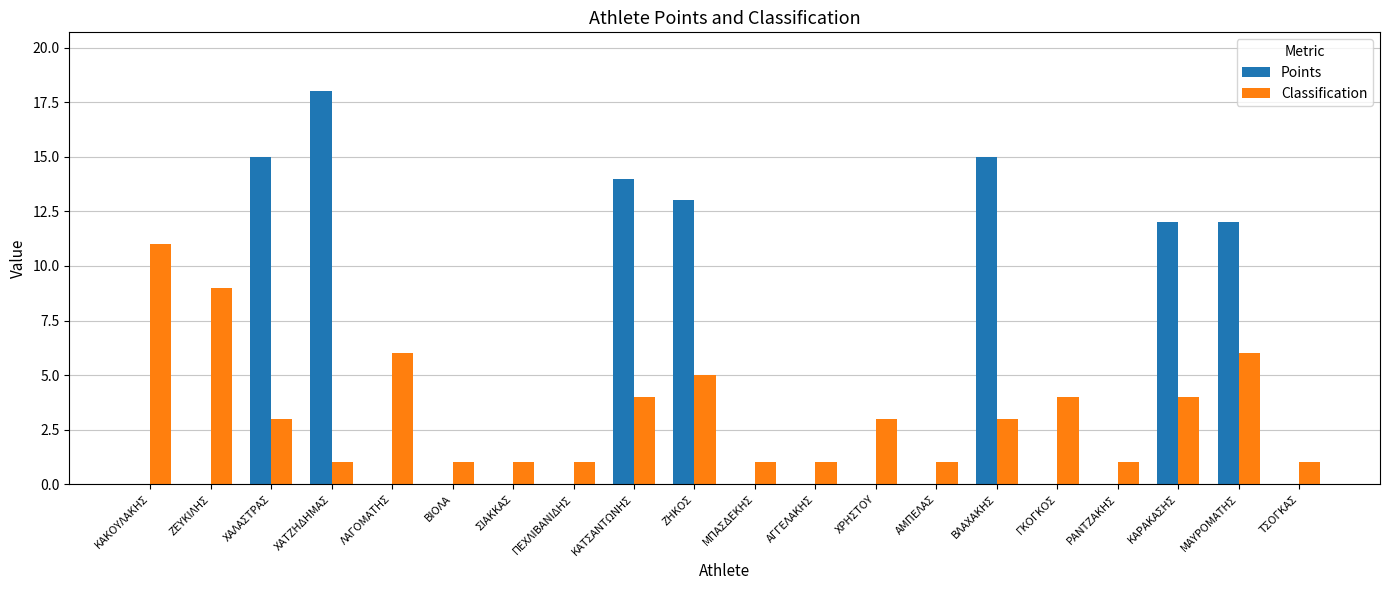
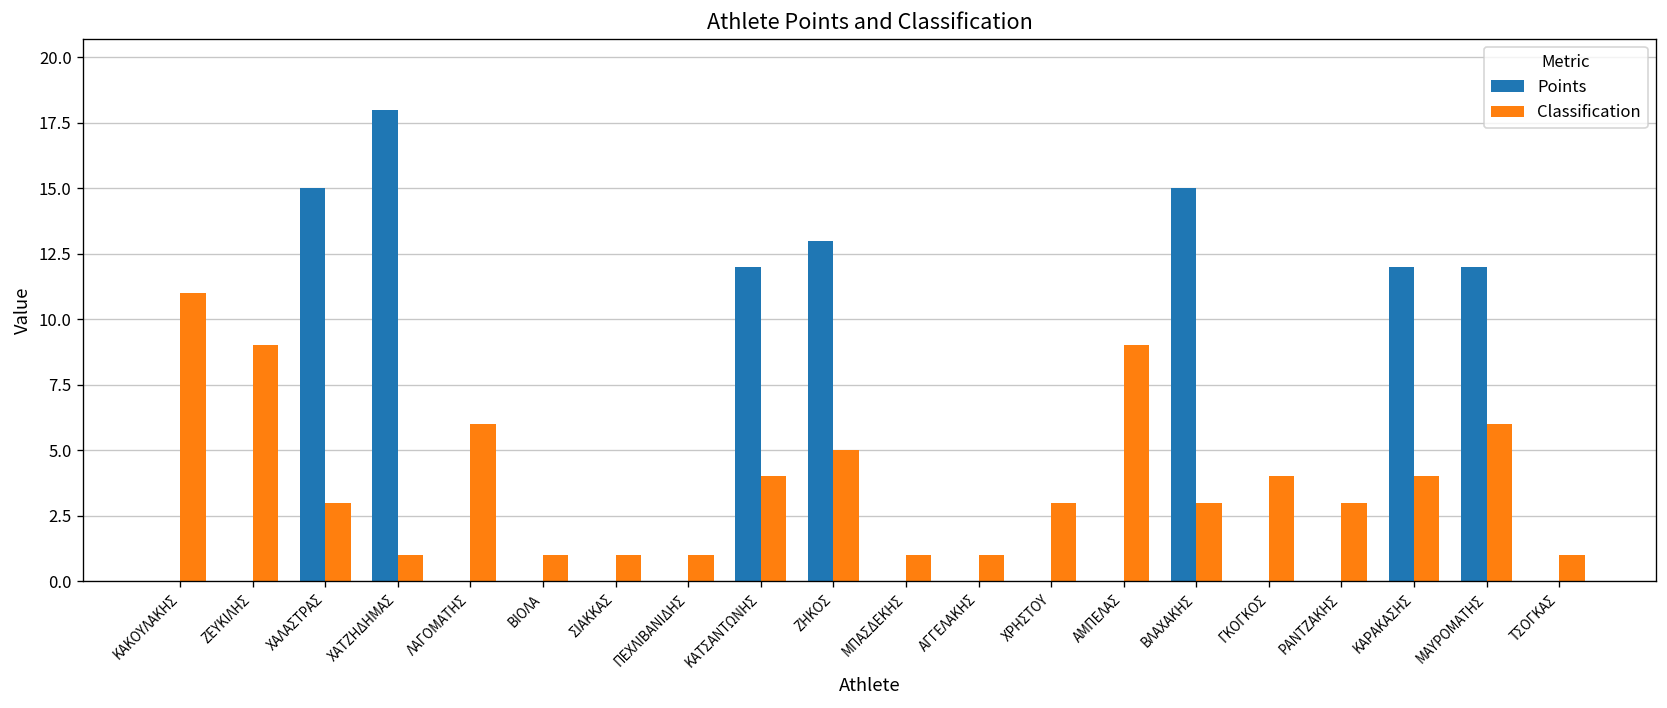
  {
    "Points": {
      "ΚΑΚΟΥΛΑΚΗΣ": 0,
      "ΖΕΥΚΙΛΗΣ": 0,
      "ΧΑΛΑΣΤΡΑΣ": 15,
      "ΧΑΤΖΗΔΗΜΑΣ": 18,
      "ΛΑΓΟΜΑΤΗΣ": 0,
      "ΒΙΟΛΑ": 0,
      "ΣΙΑΚΚΑΣ": 0,
      "ΠΕΧΛΙΒΑΝΙΔΗΣ": 0,
-     "ΚΑΤΣΑΝΤΩΝΗΣ": 14,
+     "ΚΑΤΣΑΝΤΩΝΗΣ": 12,
      "ΖΗΚΟΣ": 13,
      "ΜΠΑΣΔΕΚΗΣ": 0,
      "ΑΓΓΕΛΑΚΗΣ": 0,
      "ΧΡΗΣΤΟΥ": 0,
      "ΑΜΠΕΛΑΣ": 0,
      "ΒΛΑΧΑΚΗΣ": 15,
      "ΓΚΟΓΚΟΣ": 0,
      "ΡΑΝΤΖΑΚΗΣ": 0,
      "ΚΑΡΑΚΑΣΗΣ": 12,
      "ΜΑΥΡΟΜΑΤΗΣ": 12,
      "ΤΣΟΓΚΑΣ": 0
    },
    "Classification": {
      "ΚΑΚΟΥΛΑΚΗΣ": 11,
      "ΖΕΥΚΙΛΗΣ": 9,
      "ΧΑΛΑΣΤΡΑΣ": 3,
      "ΧΑΤΖΗΔΗΜΑΣ": 1,
      "ΛΑΓΟΜΑΤΗΣ": 6,
      "ΒΙΟΛΑ": 1,
      "ΣΙΑΚΚΑΣ": 1,
      "ΠΕΧΛΙΒΑΝΙΔΗΣ": 1,
      "ΚΑΤΣΑΝΤΩΝΗΣ": 4,
      "ΖΗΚΟΣ": 5,
      "ΜΠΑΣΔΕΚΗΣ": 1,
      "ΑΓΓΕΛΑΚΗΣ": 1,
      "ΧΡΗΣΤΟΥ": 3,
-     "ΑΜΠΕΛΑΣ": 1,
+     "ΑΜΠΕΛΑΣ": 9,
      "ΒΛΑΧΑΚΗΣ": 3,
      "ΓΚΟΓΚΟΣ": 4,
-     "ΡΑΝΤΖΑΚΗΣ": 1,
+     "ΡΑΝΤΖΑΚΗΣ": 3,
      "ΚΑΡΑΚΑΣΗΣ": 4,
      "ΜΑΥΡΟΜΑΤΗΣ": 6,
      "ΤΣΟΓΚΑΣ": 1
    }
  }
